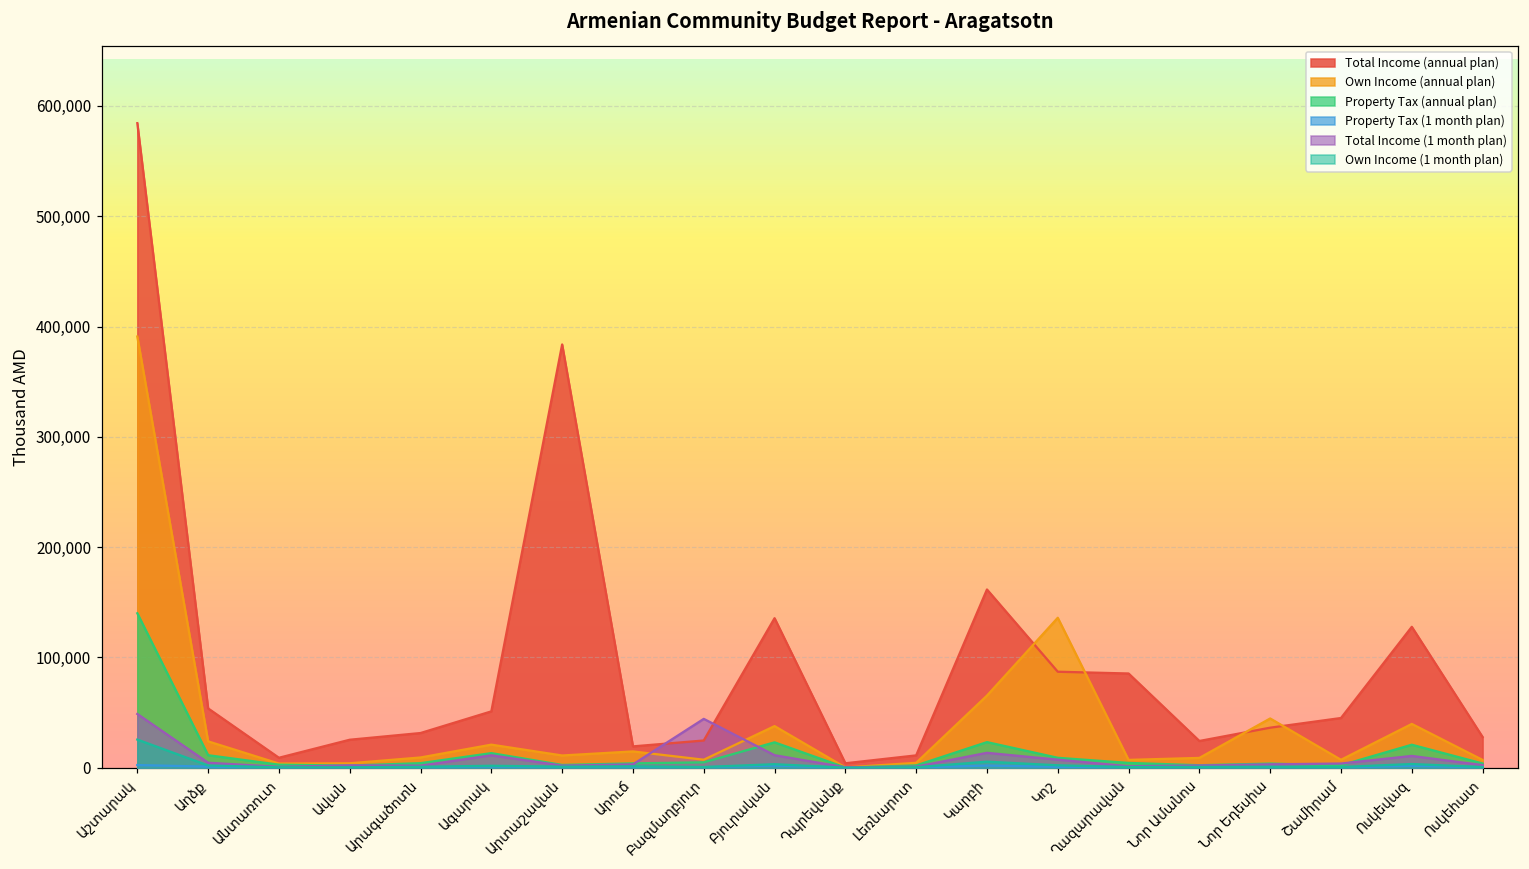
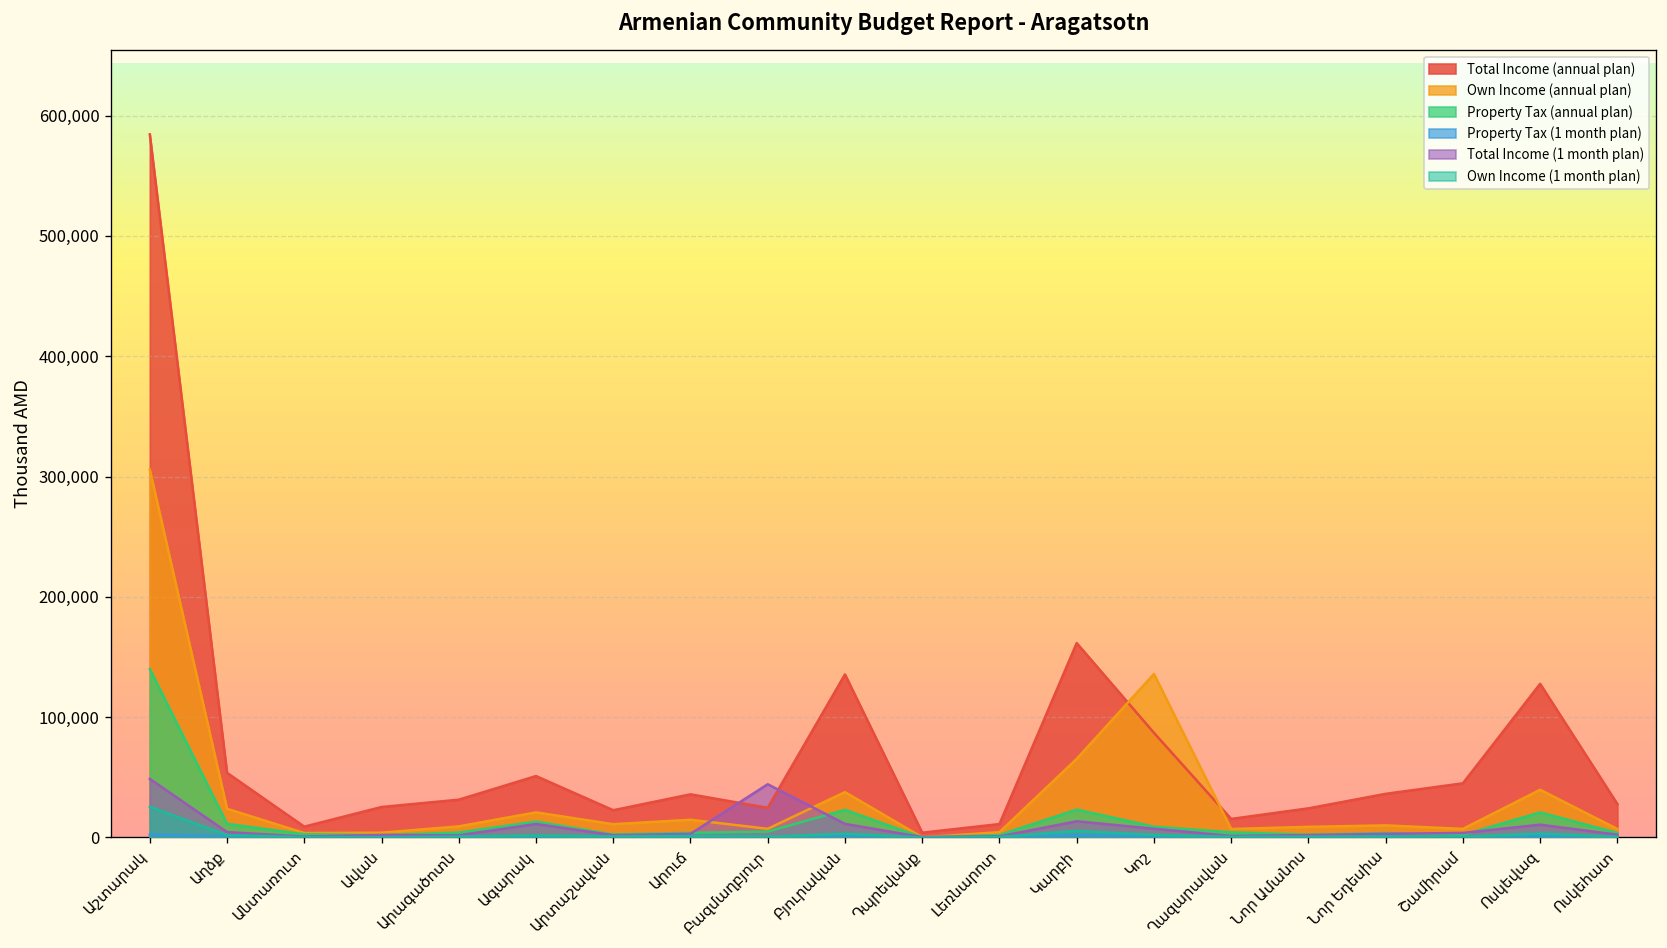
  {
    "Total Income (annual plan)": {
      "Աշտարակ": "584,000",
      "Աղձք": "54,000",
      "Անտառուտ": "9,000",
      "Ավան": "25,000",
      "Արագածոտն": "31,000",
      "Ագարակ": "51,000",
-     "Արտաշավան": "384,000",
-     "Արուճ": "19,000",
+     "Արտաշավան": "23,000",
+     "Արուճ": "36,000",
      "Բազմաղբյուր": "25,000",
      "Բյուրական": "136,000",
      "Դպրեվանք": "4,000",
      "Լեռնարոտ": "11,000",
      "Կարբի": "162,000",
      "Կոշ": "87,000",
-     "Ղազարավան": "85,000",
+     "Ղազարավան": "15,000",
      "Նոր Ամանոս": "24,000",
      "Նոր Եդեսիա": "36,000",
      "Շամիրամ": "45,000",
      "Ոսկեվազ": "128,000",
      "Ոսկեհատ": "28,000"
    },
    "Own Income (annual plan)": {
-     "Աշտարակ": "391,000",
+     "Աշտարակ": "306,000",
      "Աղձք": "24,000",
      "Արագածոտն": "9,000",
      "Ագարակ": "21,000",
      "Արտաշավան": "11,000",
      "Արուճ": "15,000",
      "Բյուրական": "38,000",
      "Կարբի": "65,000",
      "Կոշ": "136,000",
      "Ղազարավան": "7,000",
      "Նոր Ամանոս": "9,000",
-     "Նոր Եդեսիա": "45,000",
+     "Նոր Եդեսիա": "10,000",
      "Շամիրամ": "7,000",
      "Ոսկեվազ": "40,000",
      "Ոսկեհատ": "7,000"
    },
    "Property Tax (1 month plan)": {
      "Աշտարակ": "2,000",
      "Կարբի": "2,000"
    },
    "Total Income (1 month plan)": {
      "Աշտարակ": "49,000",
      "Բազմաղբյուր": "44,000",
      "Բյուրական": "11,000",
      "Կարբի": "13,000",
      "Ոսկեվազ": "11,000"
    }
  }
